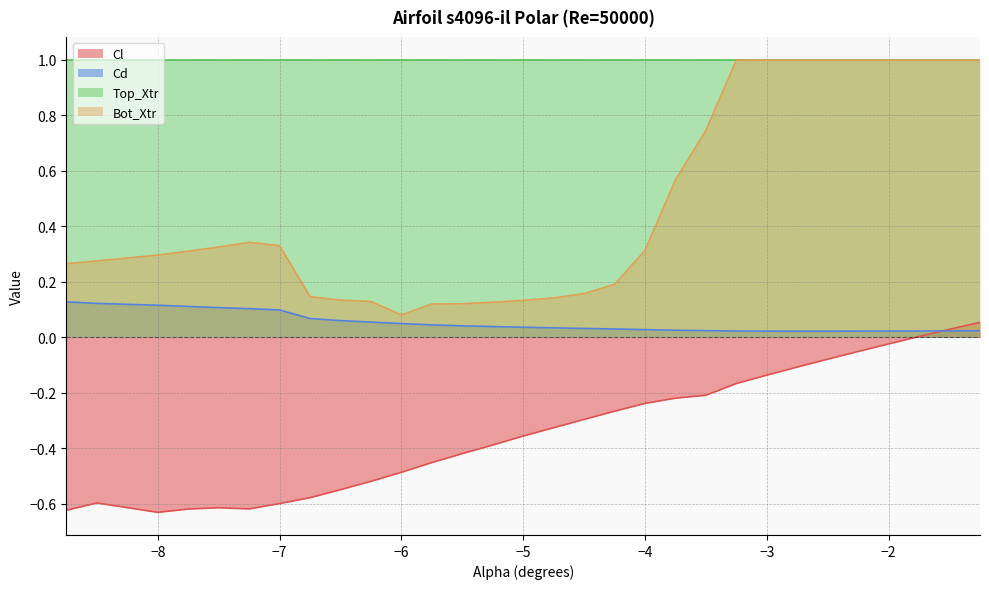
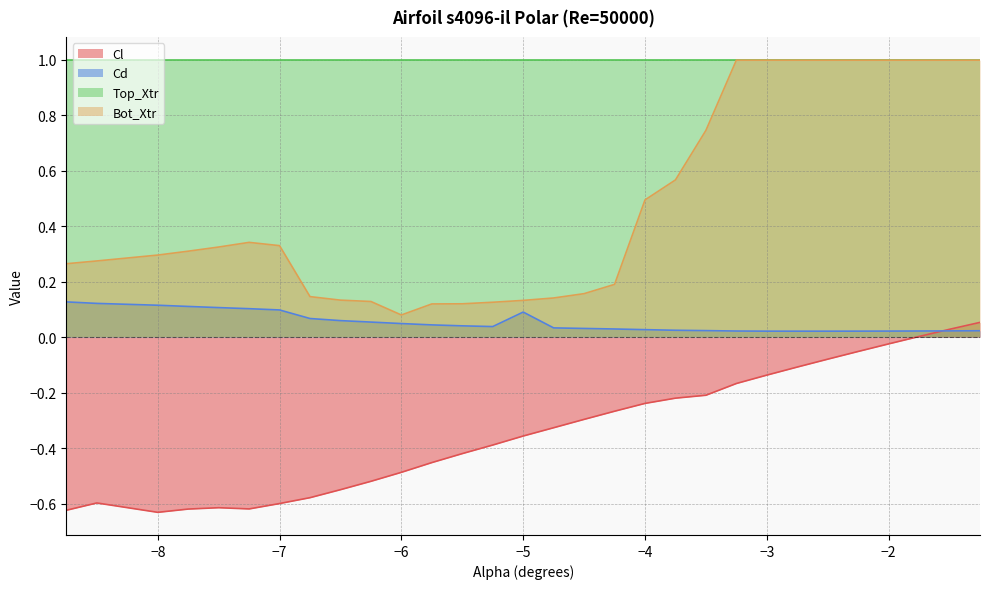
  {
    "Cd": {
      "−8": 0.12,
      "−7": 0.10,
      "−6": 0.05,
-     "−5": 0.04,
+     "−5": 0.09,
      "−4": 0.03,
      "−3": 0.02,
      "−2": 0.02
    },
    "Top_Xtr": {
      "−7": 1.00,
      "−6": 1.00,
      "−5": 1.00,
      "−4": 1.00
    },
    "Bot_Xtr": {
      "−8": 0.30,
      "−7": 0.33,
      "−6": 0.08,
      "−5": 0.13,
-     "−4": 0.31
+     "−4": 0.50
    }
  }
